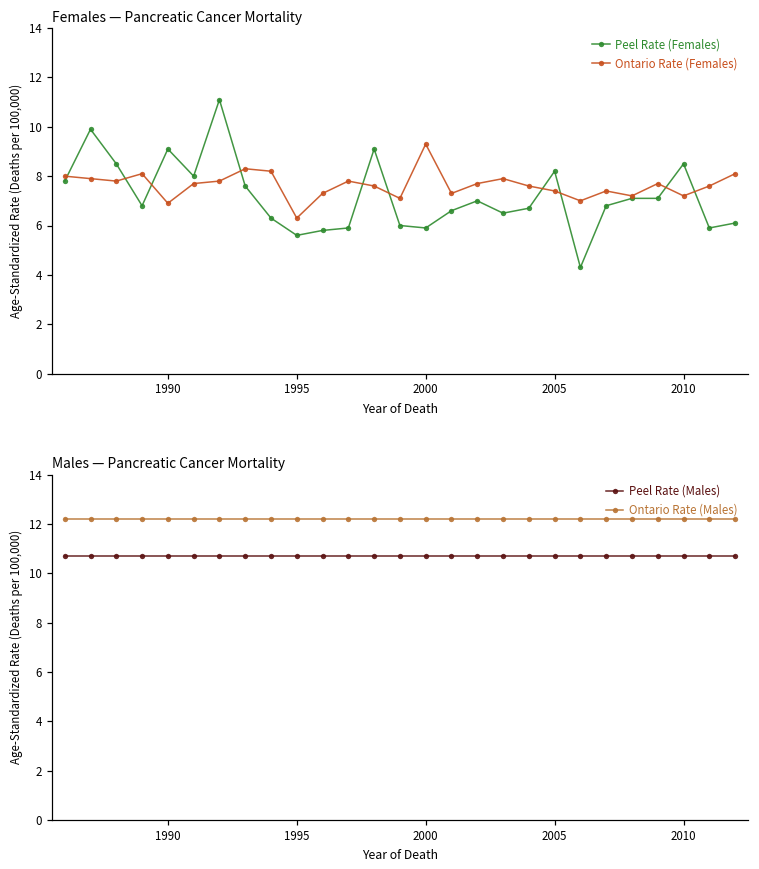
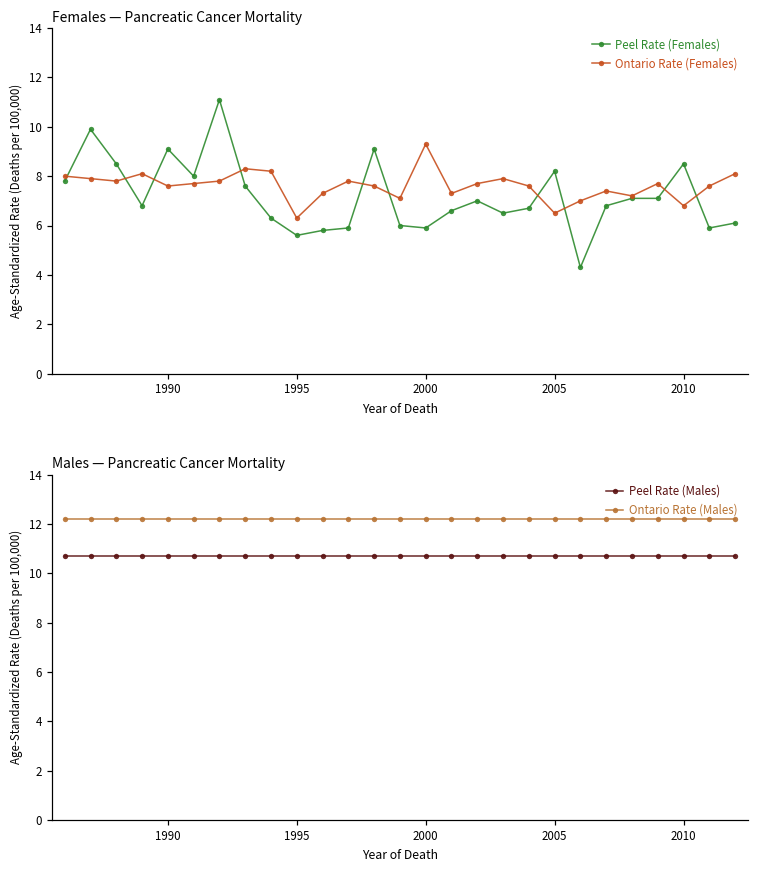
  {
    "Females — Pancreatic Cancer Mortality": {
      "Peel Rate (Females)": {
        "1990": 9.1,
        "1995": 5.6,
        "2000": 5.9,
        "2005": 8.2,
        "2010": 8.5
      },
      "Ontario Rate (Females)": {
-       "1990": 6.9,
+       "1990": 7.6,
        "1995": 6.3,
        "2000": 9.3,
-       "2005": 7.4,
-       "2010": 7.2
+       "2005": 6.5,
+       "2010": 6.8
      }
    },
    "Males — Pancreatic Cancer Mortality": {
      "Peel Rate (Males)": {
        "1990": 10.7,
        "1995": 10.7,
        "2000": 10.7,
        "2005": 10.7,
        "2010": 10.7
      },
      "Ontario Rate (Males)": {
        "1990": 12.2,
        "1995": 12.2,
        "2000": 12.2,
        "2005": 12.2,
        "2010": 12.2
      }
    }
  }
